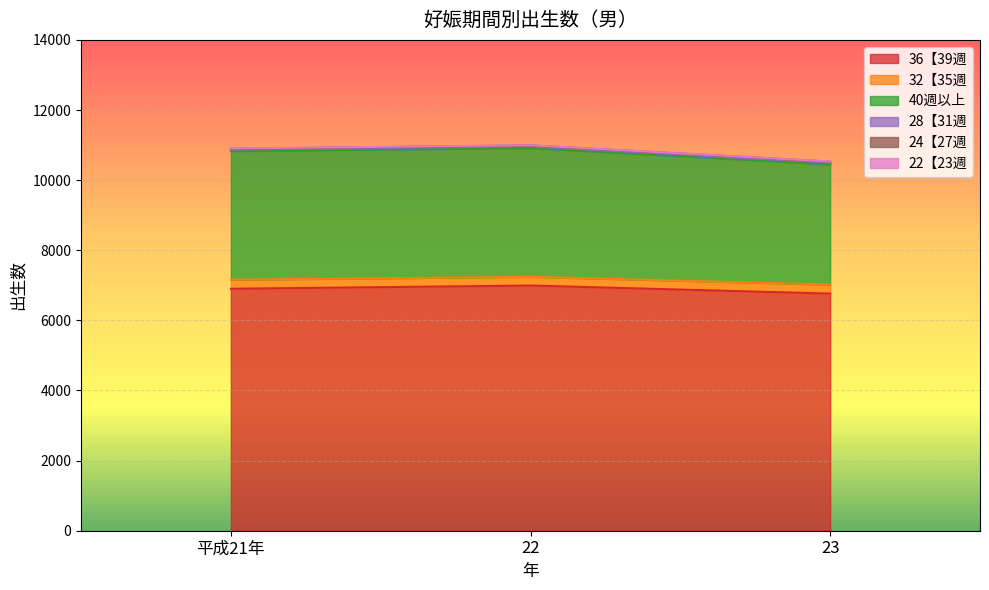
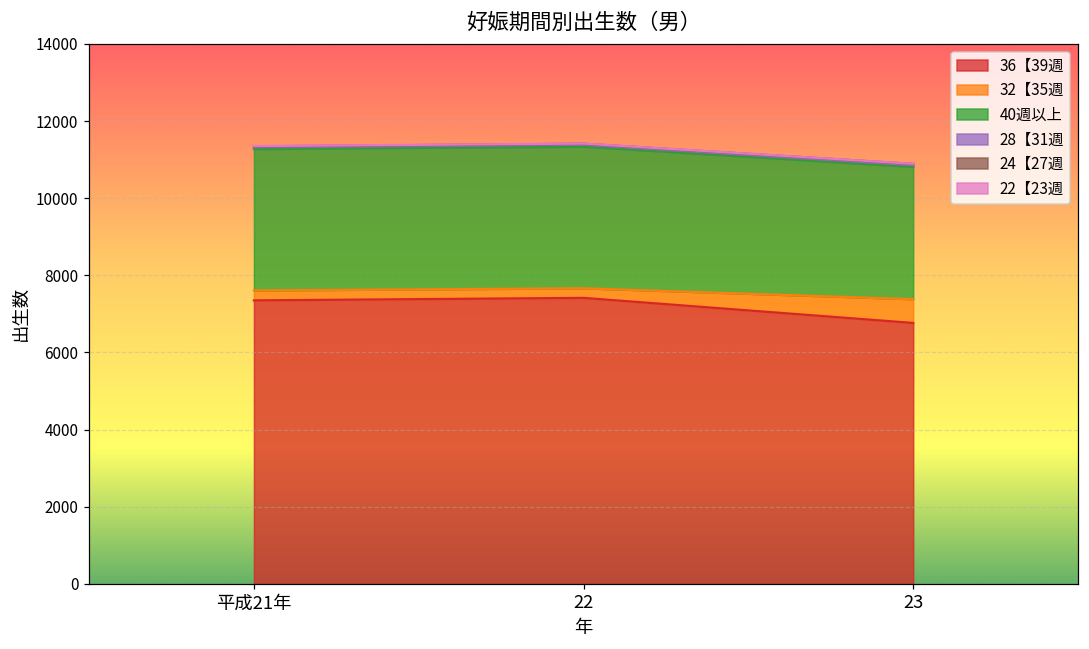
  {
    "36【39週": {
-     "平成21年": 6900,
-     "22": 7000,
+     "平成21年": 7300,
+     "22": 7400,
      "23": 6800
    },
    "32【35週": {
      "平成21年": 300,
      "22": 200,
-     "23": 300
+     "23": 600
    }
  }
